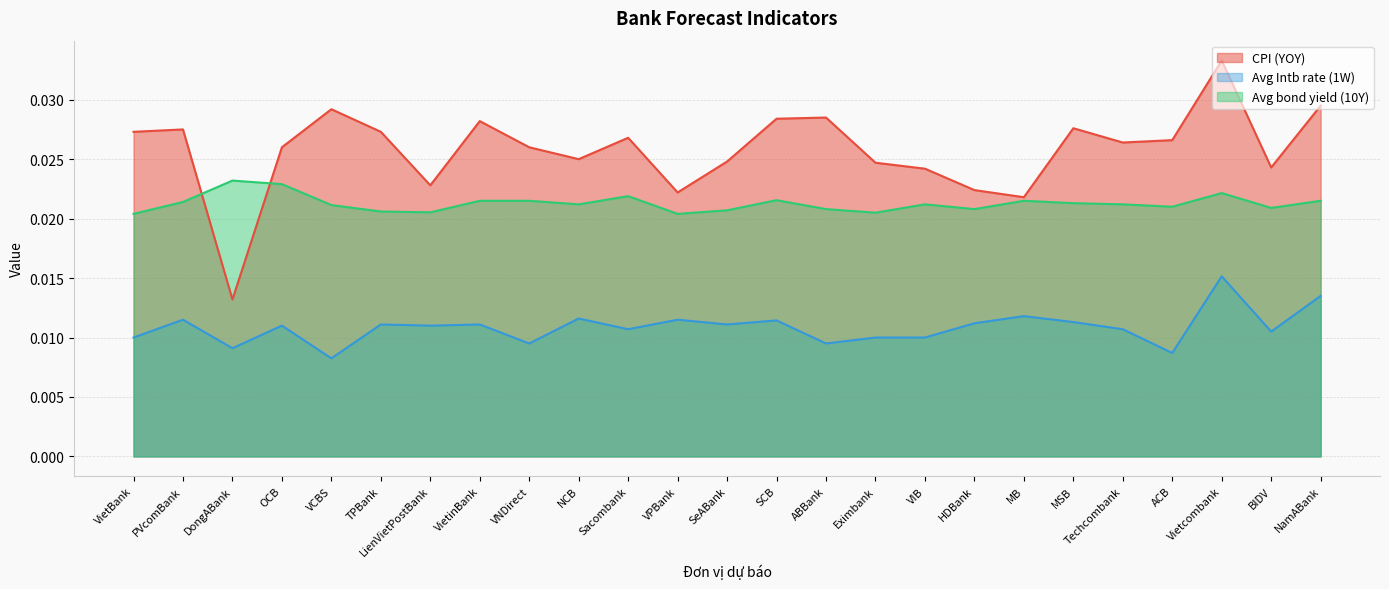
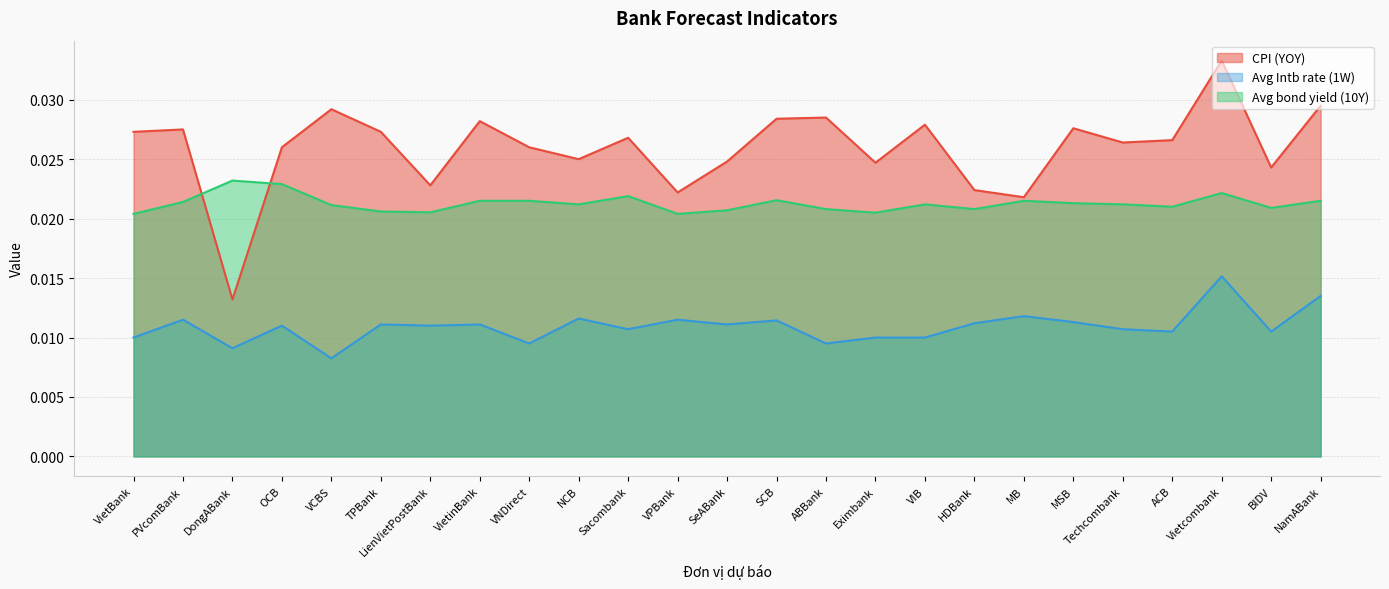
  {
    "CPI (YOY)": {
      "VietBank": 0.0273,
      "PVcomBank": 0.0275,
      "DongABank": 0.0132,
      "OCB": 0.0260,
      "VCBS": 0.0292,
      "TPBank": 0.0273,
      "LienVietPostBank": 0.0228,
      "VietinBank": 0.0282,
      "VNDirect": 0.0260,
      "NCB": 0.0250,
      "Sacombank": 0.0268,
      "VPBank": 0.0222,
      "SeABank": 0.0248,
      "SCB": 0.0284,
      "ABBank": 0.0285,
      "Eximbank": 0.0247,
-     "VIB": 0.0242,
+     "VIB": 0.0279,
      "HDBank": 0.0224,
      "MB": 0.0218,
      "MSB": 0.0276,
      "Techcombank": 0.0264,
      "ACB": 0.0266,
      "BIDV": 0.0243
    },
    "Avg Intb rate (1W)": {
      "VietBank": 0.0100,
      "PVcomBank": 0.0115,
      "DongABank": 0.0091,
      "OCB": 0.0110,
      "VCBS": 0.0083,
      "TPBank": 0.0111,
      "LienVietPostBank": 0.0110,
      "VietinBank": 0.0111,
      "VNDirect": 0.0095,
      "NCB": 0.0116,
      "Sacombank": 0.0107,
      "VPBank": 0.0115,
      "SeABank": 0.0111,
      "SCB": 0.0114,
      "ABBank": 0.0095,
      "Eximbank": 0.0100,
      "VIB": 0.0100,
      "HDBank": 0.0112,
      "MB": 0.0118,
      "MSB": 0.0113,
      "Techcombank": 0.0107,
-     "ACB": 0.0087,
+     "ACB": 0.0105,
      "Vietcombank": 0.0152,
      "BIDV": 0.0105,
      "NamABank": 0.0135
    },
    "Avg bond yield (10Y)": {
      "VietBank": 0.0204,
      "PVcomBank": 0.0214,
      "DongABank": 0.0232,
      "OCB": 0.0229,
      "VCBS": 0.0211,
      "TPBank": 0.0206,
      "LienVietPostBank": 0.0205,
      "VietinBank": 0.0215,
      "VNDirect": 0.0215,
      "NCB": 0.0212,
      "Sacombank": 0.0219,
      "VPBank": 0.0204,
      "SeABank": 0.0207,
      "SCB": 0.0216,
      "ABBank": 0.0208,
      "Eximbank": 0.0205,
      "VIB": 0.0212,
      "HDBank": 0.0208,
      "MB": 0.0215,
      "MSB": 0.0213,
      "Techcombank": 0.0212,
      "ACB": 0.0210,
      "Vietcombank": 0.0222,
      "BIDV": 0.0209,
      "NamABank": 0.0215
    }
  }
